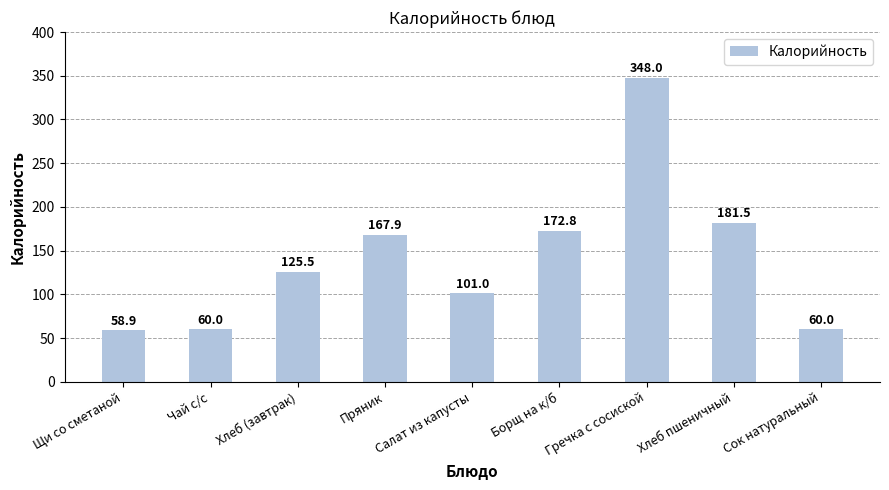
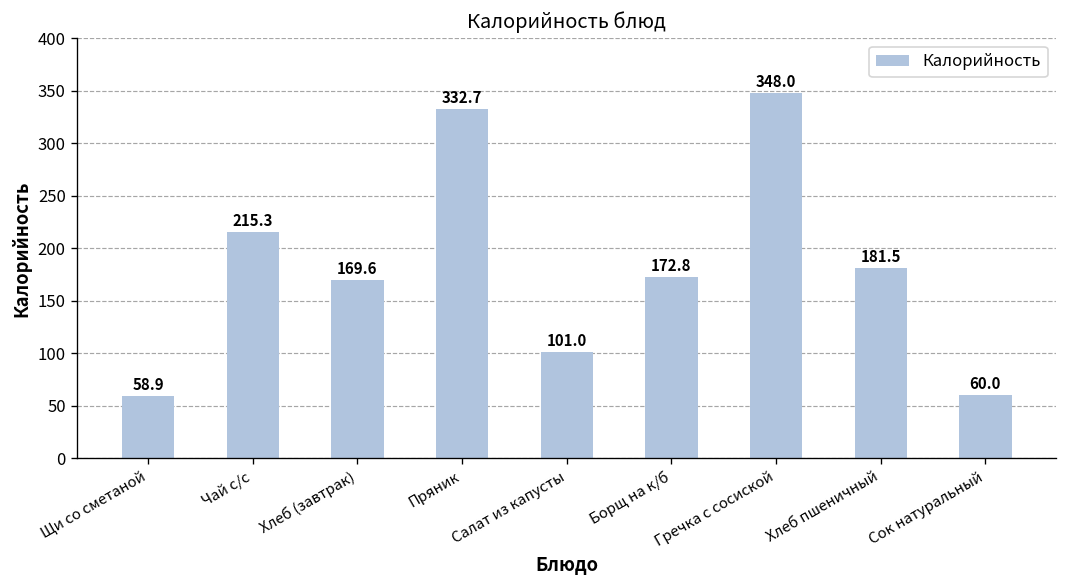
  {
    "Щи со сметаной": 58.9,
-   "Чай с/с": 60.0,
-   "Хлеб (завтрак)": 125.5,
-   "Пряник": 167.9,
+   "Чай с/с": 215.3,
+   "Хлеб (завтрак)": 169.6,
+   "Пряник": 332.7,
    "Салат из капусты": 101.0,
    "Борщ на к/б": 172.8,
    "Гречка с сосиской": 348.0,
    "Хлеб пшеничный": 181.5,
    "Сок натуральный": 60.0
  }
